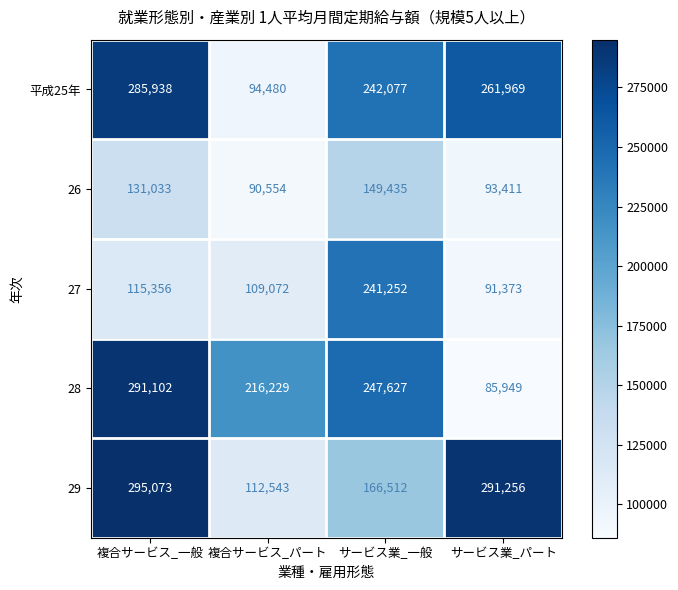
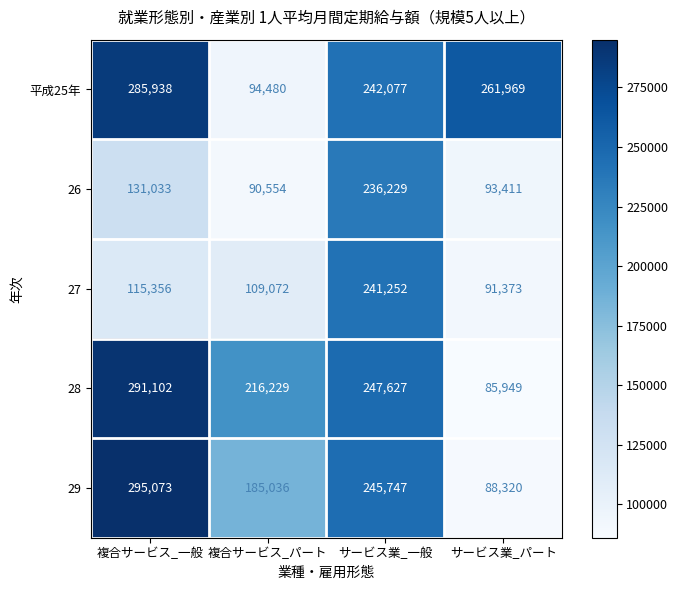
  {
    "平成25年": {
      "複合サービス_一般": "285,938",
      "複合サービス_パート": "94,480",
      "サービス業_一般": "242,077",
      "サービス業_パート": "261,969"
    },
    "26": {
      "複合サービス_一般": "131,033",
      "複合サービス_パート": "90,554",
-     "サービス業_一般": "149,435",
+     "サービス業_一般": "236,229",
      "サービス業_パート": "93,411"
    },
    "27": {
      "複合サービス_一般": "115,356",
      "複合サービス_パート": "109,072",
      "サービス業_一般": "241,252",
      "サービス業_パート": "91,373"
    },
    "28": {
      "複合サービス_一般": "291,102",
      "複合サービス_パート": "216,229",
      "サービス業_一般": "247,627",
      "サービス業_パート": "85,949"
    },
    "29": {
      "複合サービス_一般": "295,073",
-     "複合サービス_パート": "112,543",
-     "サービス業_一般": "166,512",
-     "サービス業_パート": "291,256"
+     "複合サービス_パート": "185,036",
+     "サービス業_一般": "245,747",
+     "サービス業_パート": "88,320"
    }
  }
